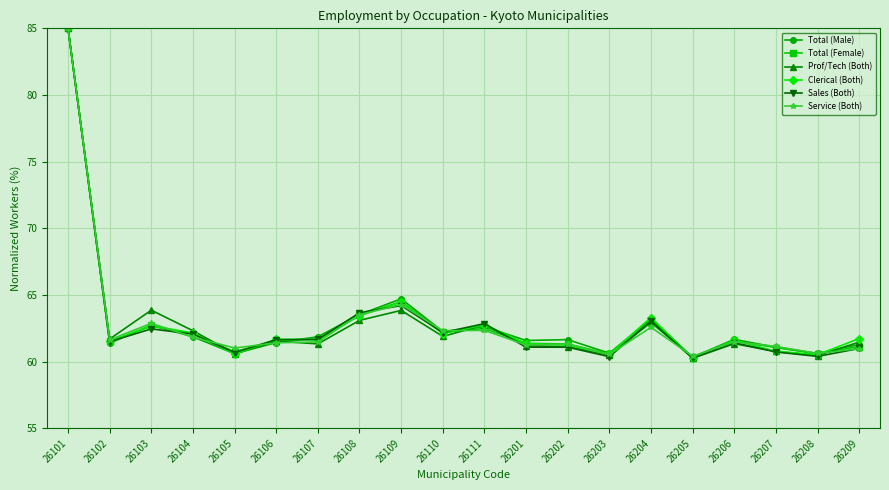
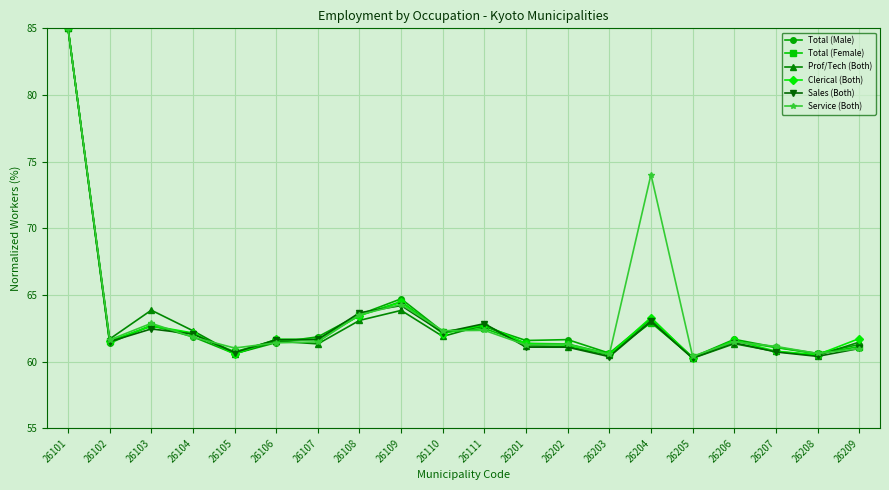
  {
    "Service (Both)": {
      "26105": 61.0,
-     "26204": 62.6
+     "26204": 74.0
    }
  }
